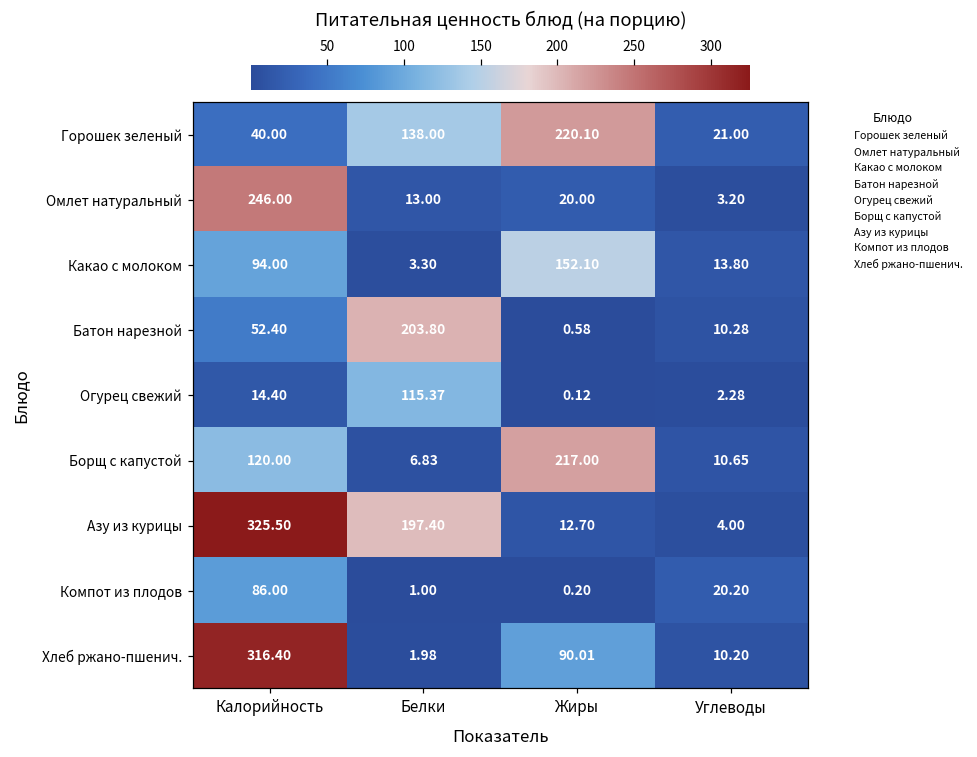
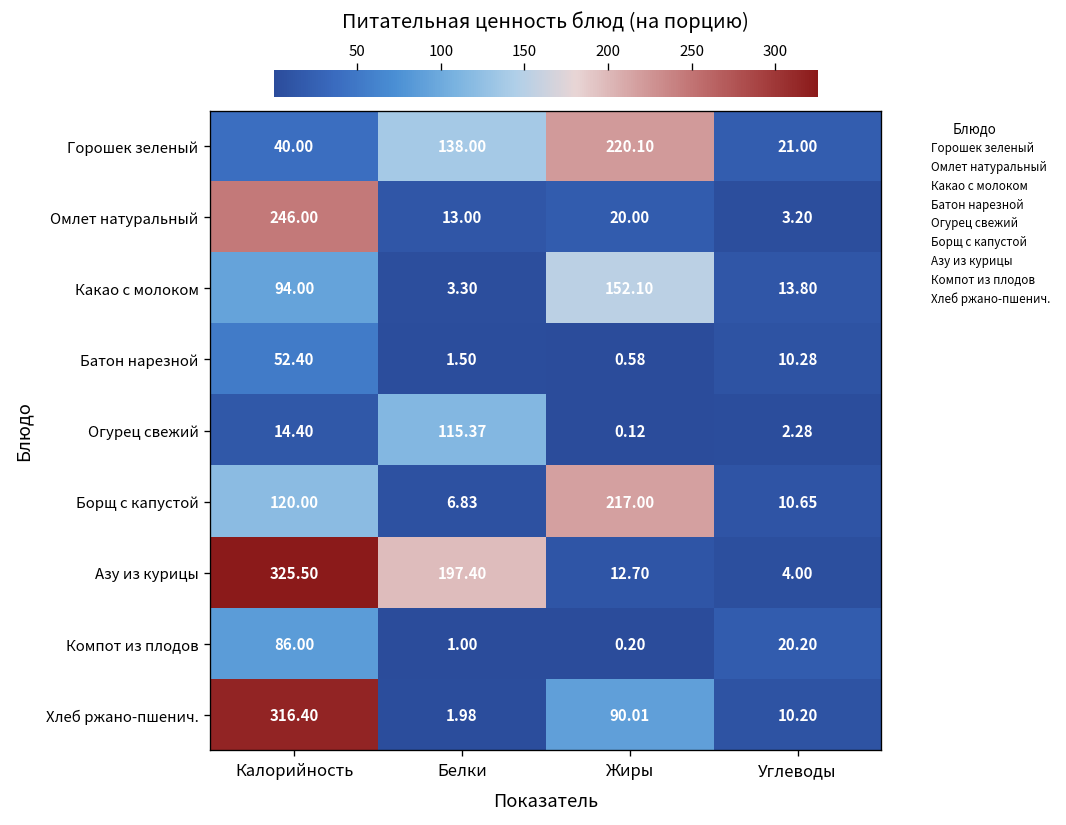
  {
    "Горошек зеленый": {
      "Калорийность": 40.00,
      "Белки": 138.00,
      "Жиры": 220.10,
      "Углеводы": 21.00
    },
    "Омлет натуральный": {
      "Калорийность": 246.00,
      "Белки": 13.00,
      "Жиры": 20.00,
      "Углеводы": 3.20
    },
    "Какао с молоком": {
      "Калорийность": 94.00,
      "Белки": 3.30,
      "Жиры": 152.10,
      "Углеводы": 13.80
    },
    "Батон нарезной": {
      "Калорийность": 52.40,
-     "Белки": 203.80,
+     "Белки": 1.50,
      "Жиры": 0.58,
      "Углеводы": 10.28
    },
    "Огурец свежий": {
      "Калорийность": 14.40,
      "Белки": 115.37,
      "Жиры": 0.12,
      "Углеводы": 2.28
    },
    "Борщ с капустой": {
      "Калорийность": 120.00,
      "Белки": 6.83,
      "Жиры": 217.00,
      "Углеводы": 10.65
    },
    "Азу из курицы": {
      "Калорийность": 325.50,
      "Белки": 197.40,
      "Жиры": 12.70,
      "Углеводы": 4.00
    },
    "Компот из плодов": {
      "Калорийность": 86.00,
      "Белки": 1.00,
      "Жиры": 0.20,
      "Углеводы": 20.20
    },
    "Хлеб ржано-пшенич.": {
      "Калорийность": 316.40,
      "Белки": 1.98,
      "Жиры": 90.01,
      "Углеводы": 10.20
    }
  }
